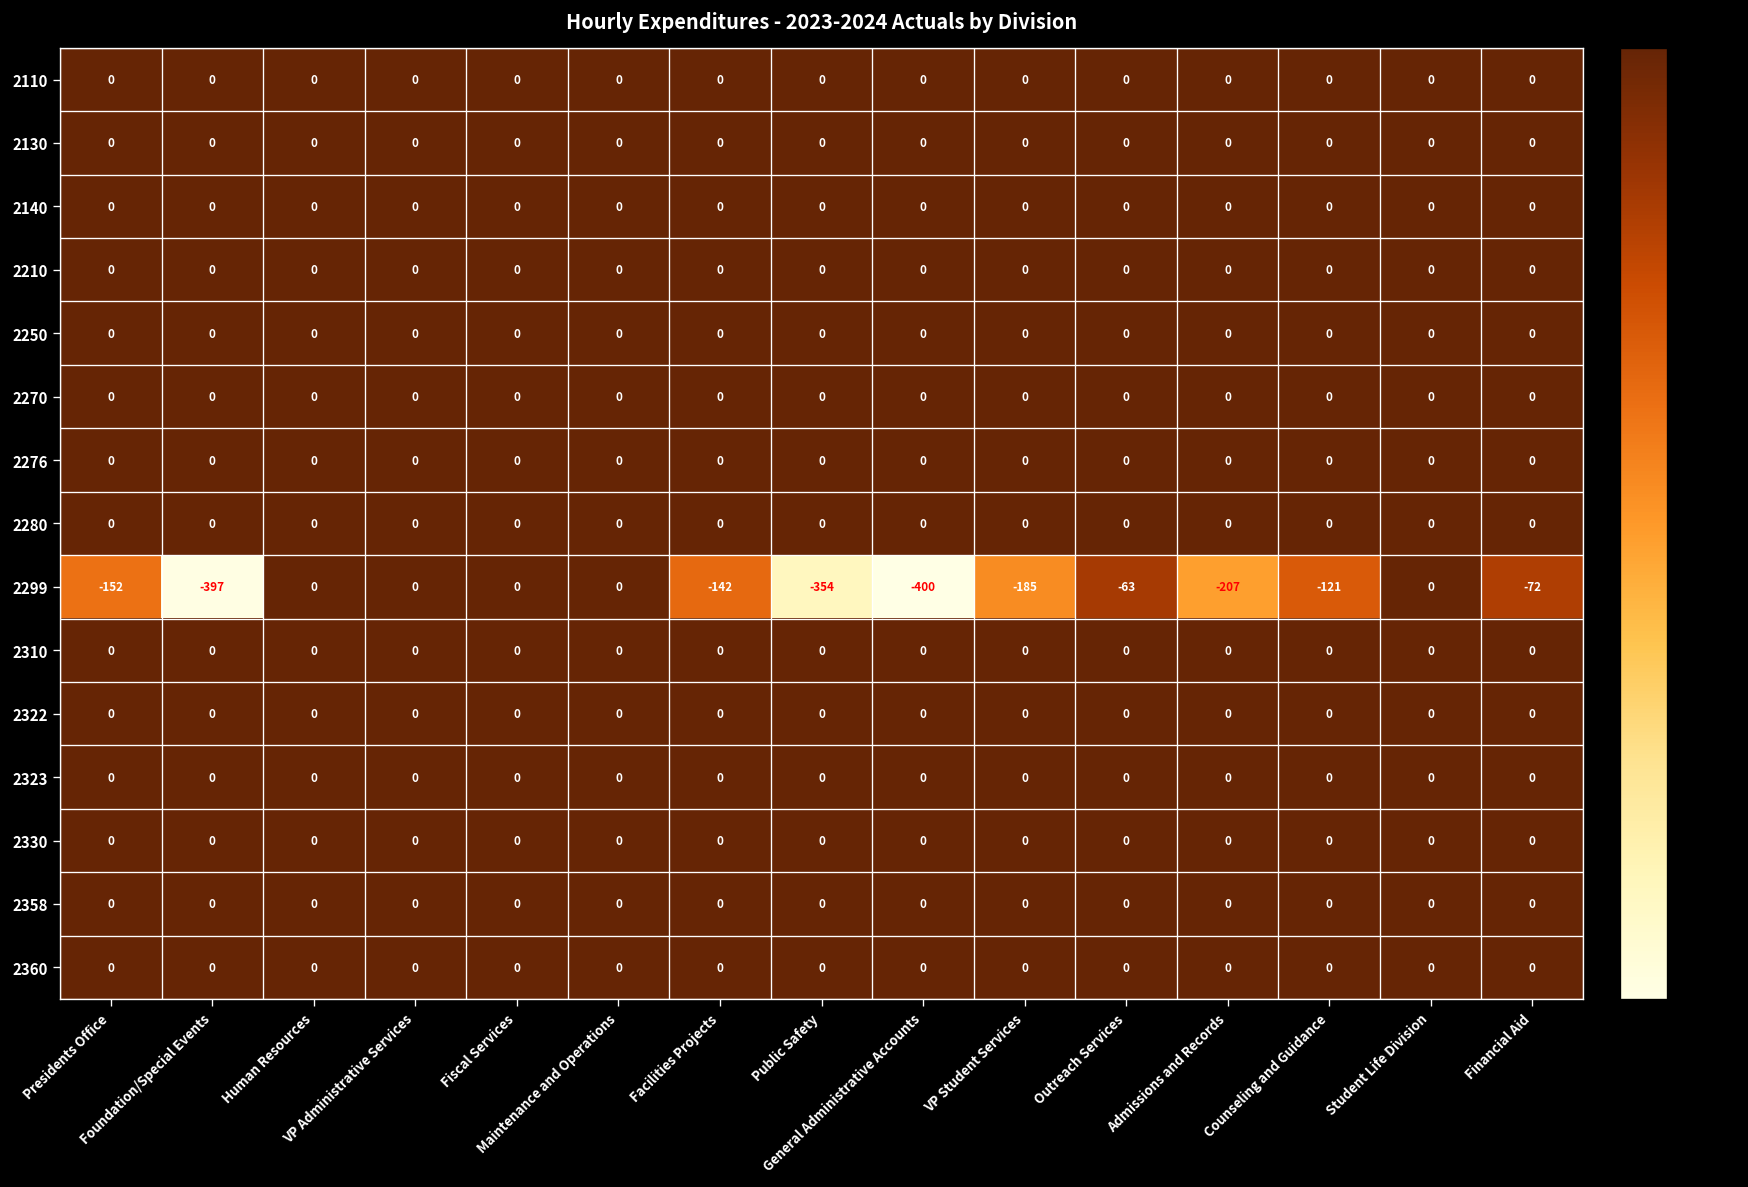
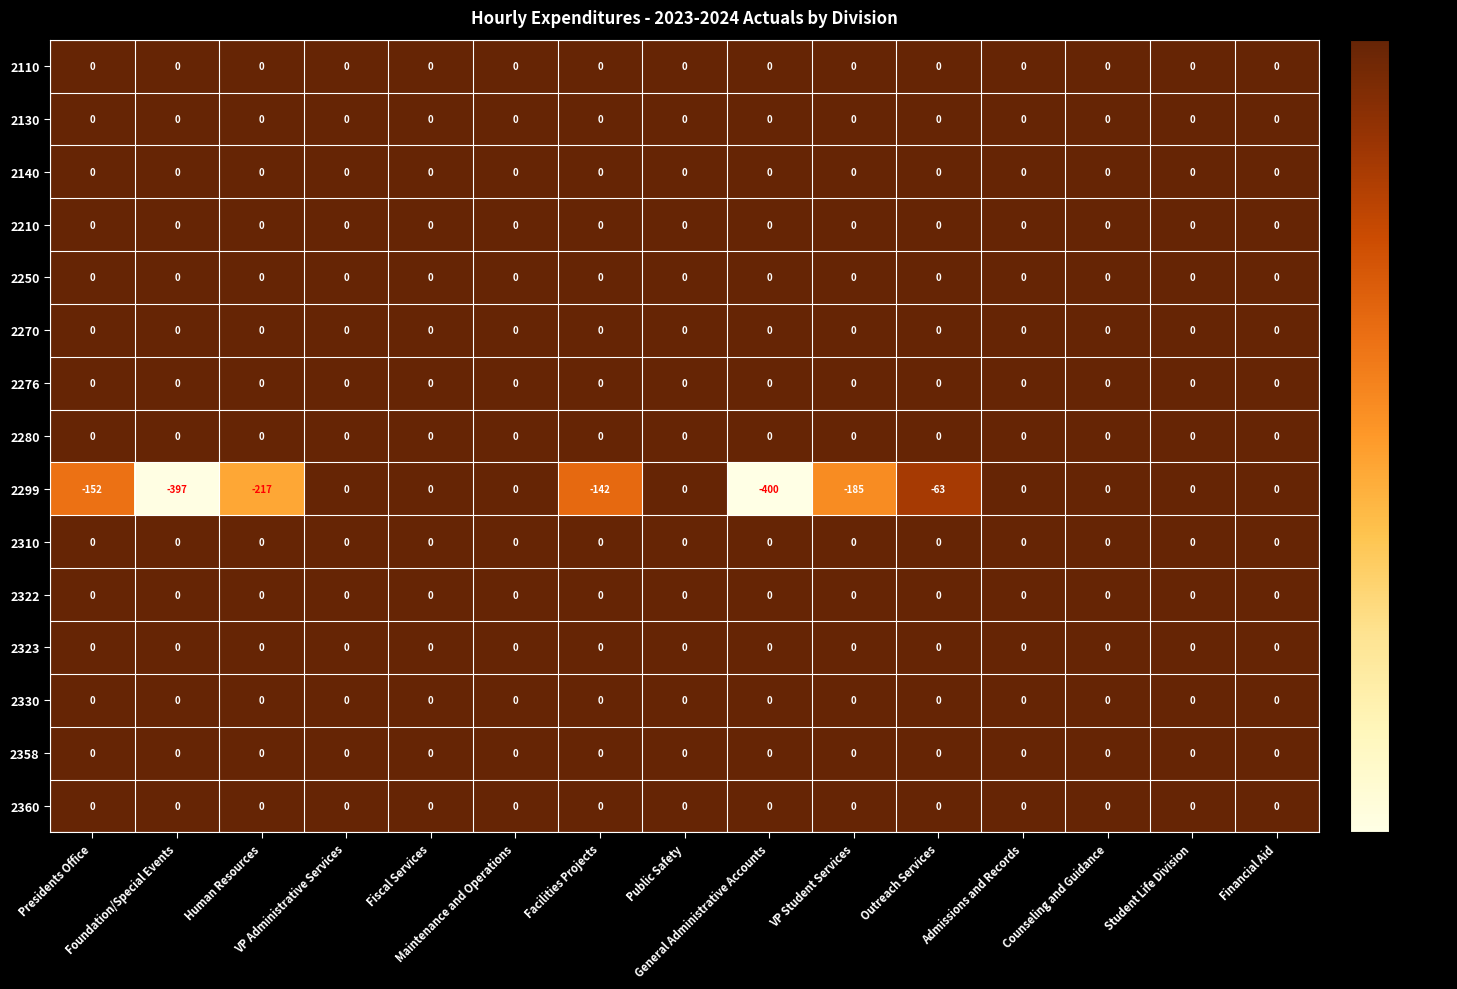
  {
    "2299": {
      "Presidents Office": -152,
      "Foundation/Special Events": -397,
-     "Human Resources": 0,
+     "Human Resources": -217,
      "VP Administrative Services": 0,
      "Fiscal Services": 0,
      "Maintenance and Operations": 0,
      "Facilities Projects": -142,
-     "Public Safety": -354,
+     "Public Safety": 0,
      "General Administrative Accounts": -400,
      "VP Student Services": -185,
      "Outreach Services": -63,
-     "Admissions and Records": -207,
-     "Counseling and Guidance": -121,
+     "Admissions and Records": 0,
+     "Counseling and Guidance": 0,
      "Student Life Division": 0,
-     "Financial Aid": -72
+     "Financial Aid": 0
    }
  }
